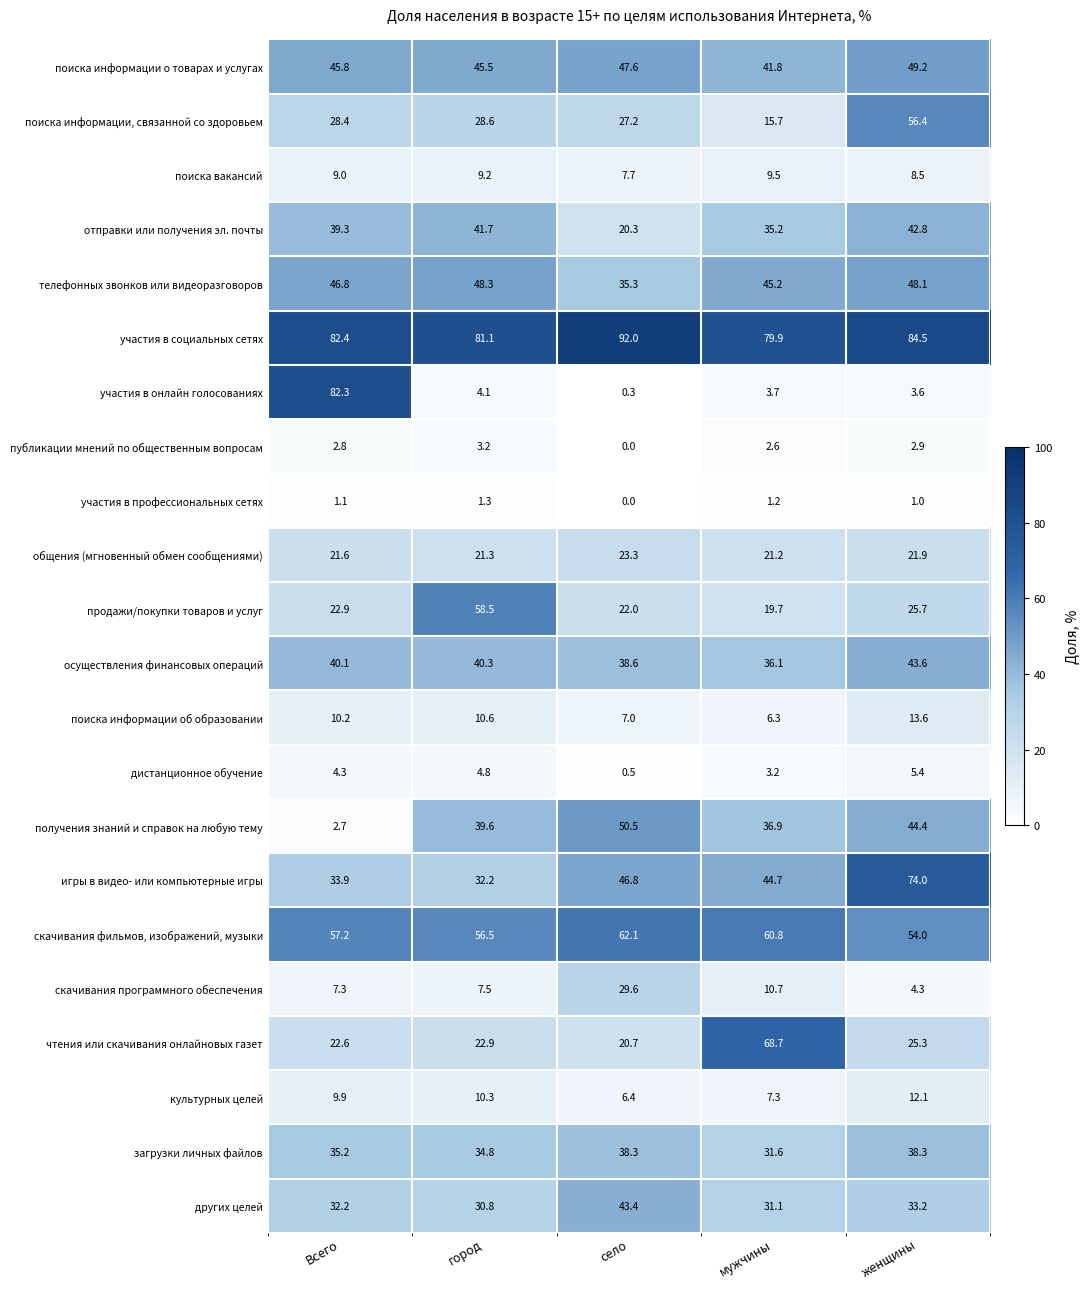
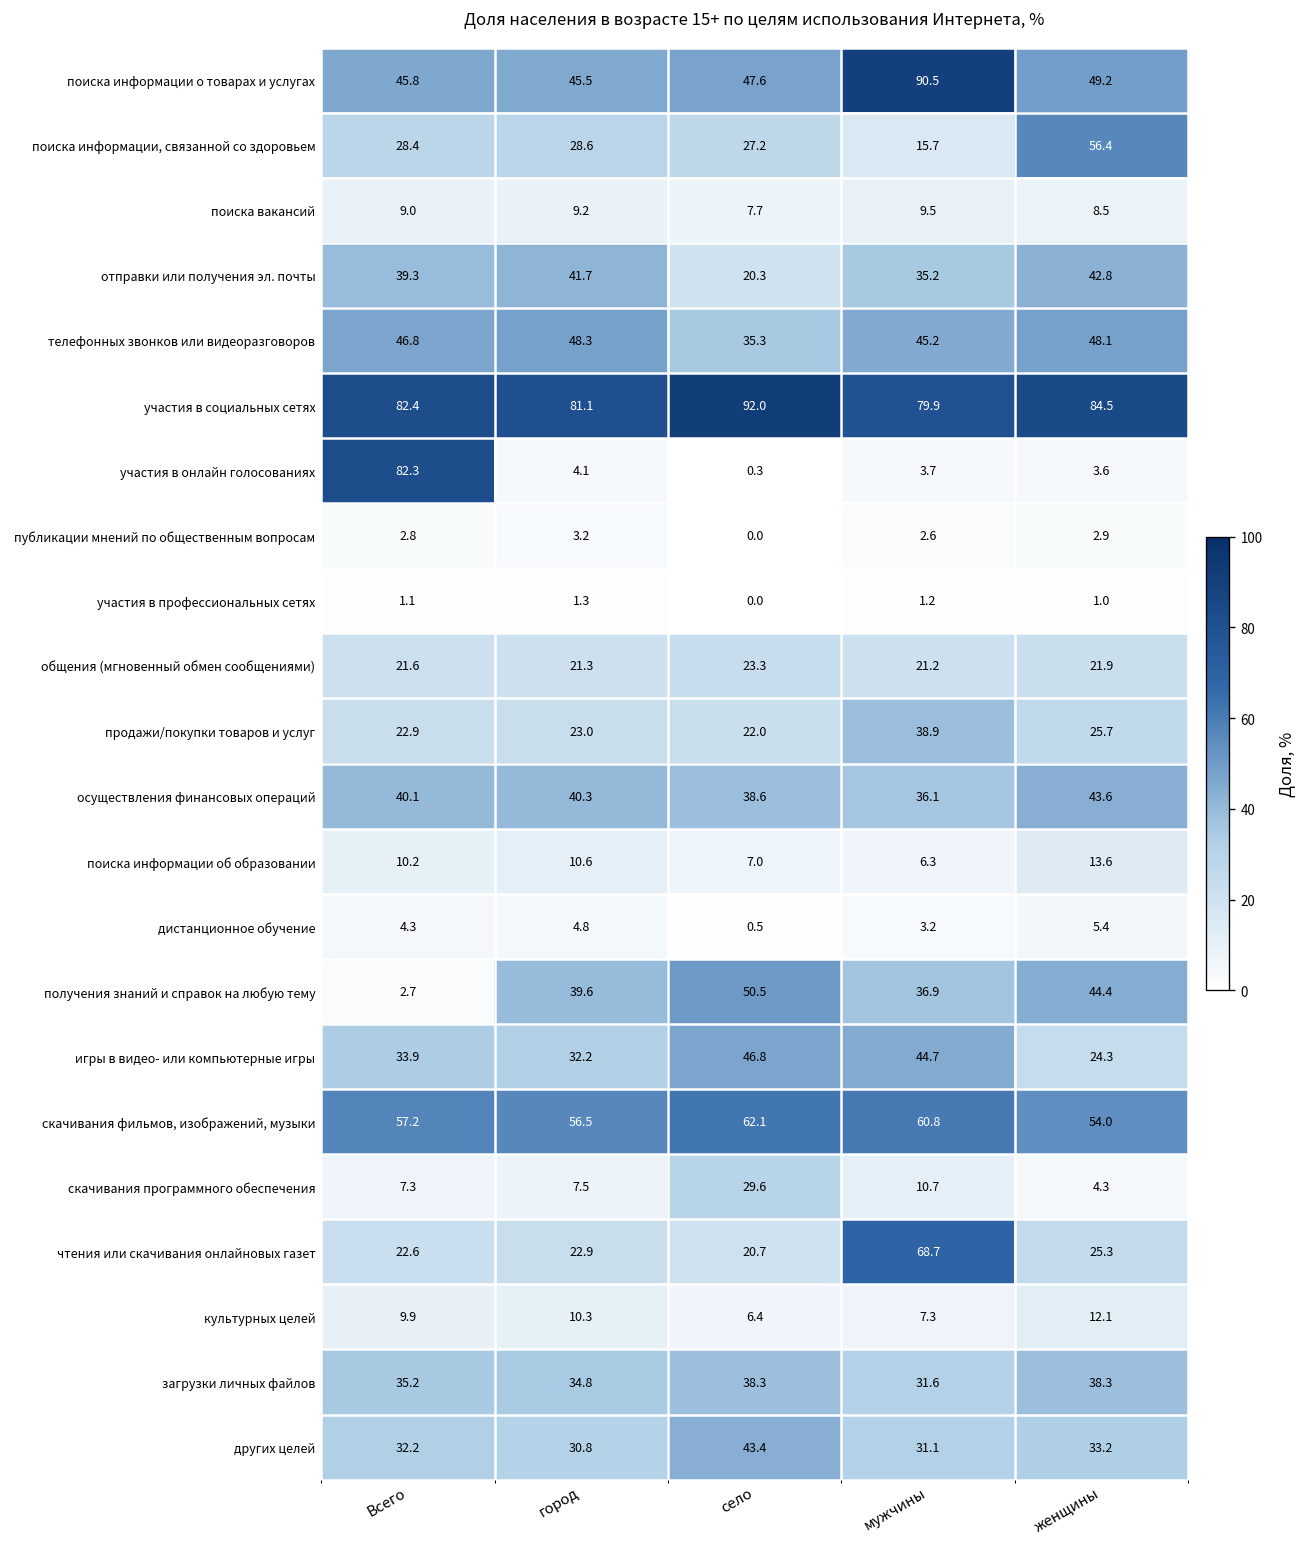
  {
    "поиска информации о товарах и услугах": {
      "Всего": 45.8,
      "город": 45.5,
      "село": 47.6,
-     "мужчины": 41.8,
+     "мужчины": 90.5,
      "женщины": 49.2
    },
    "поиска информации, связанной со здоровьем": {
      "Всего": 28.4,
      "город": 28.6,
      "село": 27.2,
      "мужчины": 15.7,
      "женщины": 56.4
    },
    "поиска вакансий": {
      "Всего": 9.0,
      "город": 9.2,
      "село": 7.7,
      "мужчины": 9.5,
      "женщины": 8.5
    },
    "отправки или получения эл. почты": {
      "Всего": 39.3,
      "город": 41.7,
      "село": 20.3,
      "мужчины": 35.2,
      "женщины": 42.8
    },
    "телефонных звонков или видеоразговоров": {
      "Всего": 46.8,
      "город": 48.3,
      "село": 35.3,
      "мужчины": 45.2,
      "женщины": 48.1
    },
    "участия в социальных сетях": {
      "Всего": 82.4,
      "город": 81.1,
      "село": 92.0,
      "мужчины": 79.9,
      "женщины": 84.5
    },
    "участия в онлайн голосованиях": {
      "Всего": 82.3,
      "город": 4.1,
      "село": 0.3,
      "мужчины": 3.7,
      "женщины": 3.6
    },
    "публикации мнений по общественным вопросам": {
      "Всего": 2.8,
      "город": 3.2,
      "село": 0.0,
      "мужчины": 2.6,
      "женщины": 2.9
    },
    "участия в профессиональных сетях": {
      "Всего": 1.1,
      "город": 1.3,
      "село": 0.0,
      "мужчины": 1.2,
      "женщины": 1.0
    },
    "общения (мгновенный обмен сообщениями)": {
      "Всего": 21.6,
      "город": 21.3,
      "село": 23.3,
      "мужчины": 21.2,
      "женщины": 21.9
    },
    "продажи/покупки товаров и услуг": {
      "Всего": 22.9,
-     "город": 58.5,
+     "город": 23.0,
      "село": 22.0,
-     "мужчины": 19.7,
+     "мужчины": 38.9,
      "женщины": 25.7
    },
    "осуществления финансовых операций": {
      "Всего": 40.1,
      "город": 40.3,
      "село": 38.6,
      "мужчины": 36.1,
      "женщины": 43.6
    },
    "поиска информации об образовании": {
      "Всего": 10.2,
      "город": 10.6,
      "село": 7.0,
      "мужчины": 6.3,
      "женщины": 13.6
    },
    "дистанционное обучение": {
      "Всего": 4.3,
      "город": 4.8,
      "село": 0.5,
      "мужчины": 3.2,
      "женщины": 5.4
    },
    "получения знаний и справок на любую тему": {
      "Всего": 2.7,
      "город": 39.6,
      "село": 50.5,
      "мужчины": 36.9,
      "женщины": 44.4
    },
    "игры в видео- или компьютерные игры": {
      "Всего": 33.9,
      "город": 32.2,
      "село": 46.8,
      "мужчины": 44.7,
-     "женщины": 74.0
+     "женщины": 24.3
    },
    "скачивания фильмов, изображений, музыки": {
      "Всего": 57.2,
      "город": 56.5,
      "село": 62.1,
      "мужчины": 60.8,
      "женщины": 54.0
    },
    "скачивания программного обеспечения": {
      "Всего": 7.3,
      "город": 7.5,
      "село": 29.6,
      "мужчины": 10.7,
      "женщины": 4.3
    },
    "чтения или скачивания онлайновых газет": {
      "Всего": 22.6,
      "город": 22.9,
      "село": 20.7,
      "мужчины": 68.7,
      "женщины": 25.3
    },
    "культурных целей": {
      "Всего": 9.9,
      "город": 10.3,
      "село": 6.4,
      "мужчины": 7.3,
      "женщины": 12.1
    },
    "загрузки личных файлов": {
      "Всего": 35.2,
      "город": 34.8,
      "село": 38.3,
      "мужчины": 31.6,
      "женщины": 38.3
    },
    "других целей": {
      "Всего": 32.2,
      "город": 30.8,
      "село": 43.4,
      "мужчины": 31.1,
      "женщины": 33.2
    }
  }
